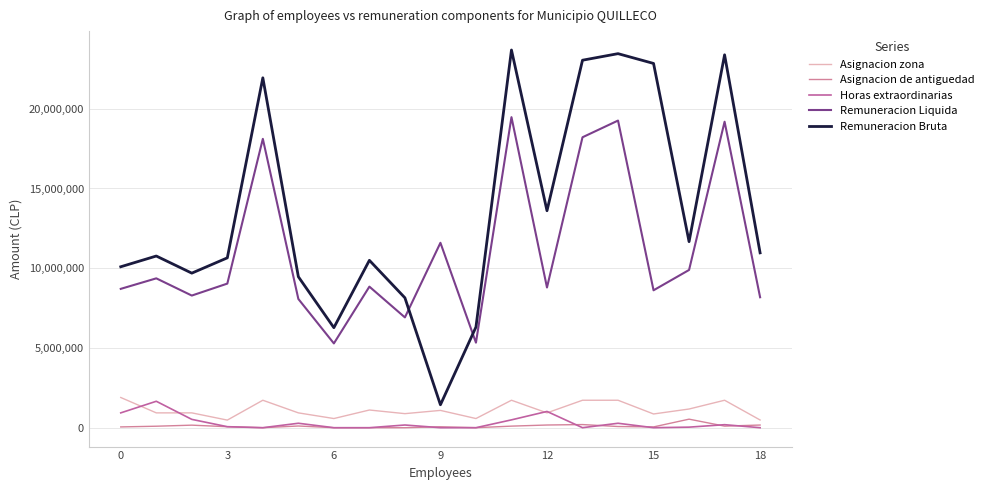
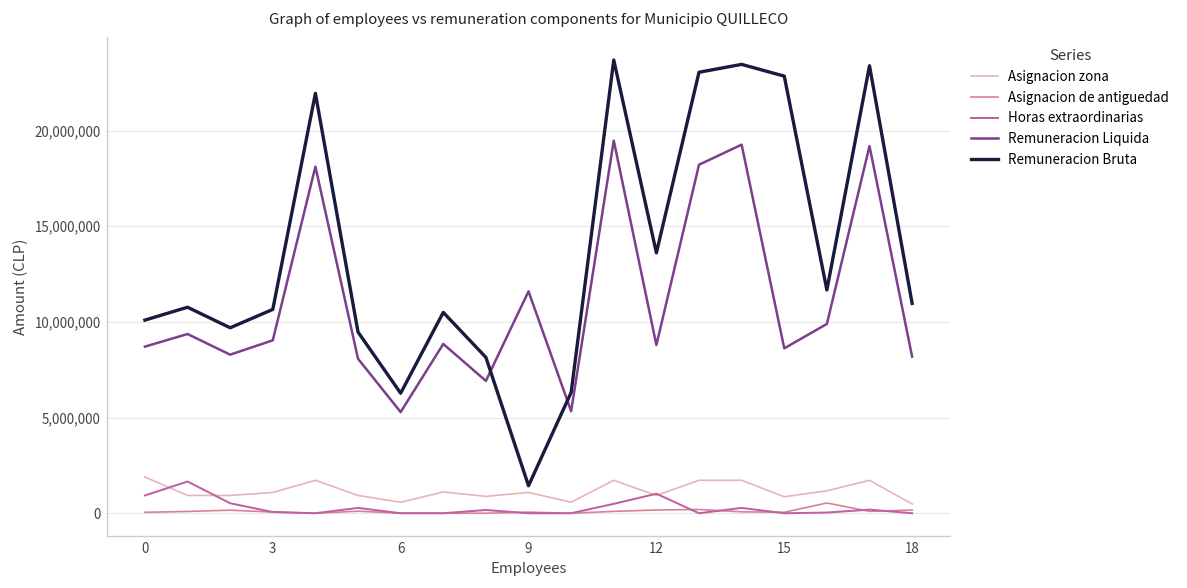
  {
    "Asignacion zona": {
      "0": "1,900,000",
-     "3": "500,000",
+     "3": "1,100,000",
      "6": "600,000",
      "9": "1,100,000",
      "15": "900,000",
      "18": "500,000"
    },
    "Remuneracion Liquida": {
      "0": "8,700,000",
      "3": "9,000,000",
      "6": "5,300,000",
      "9": "11,600,000",
      "12": "8,800,000",
      "15": "8,600,000",
      "18": "8,200,000"
    },
    "Remuneracion Bruta": {
      "0": "10,100,000",
      "3": "10,700,000",
      "6": "6,300,000",
      "9": "1,400,000",
      "12": "13,600,000",
      "15": "22,800,000",
      "18": "11,000,000"
    }
  }
